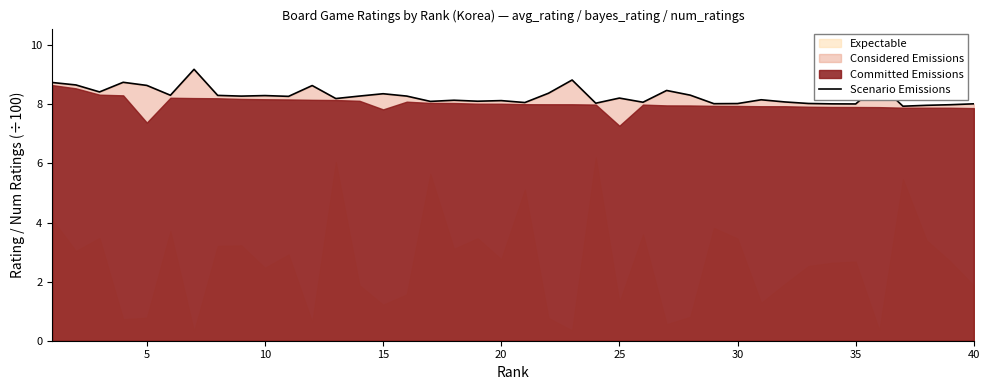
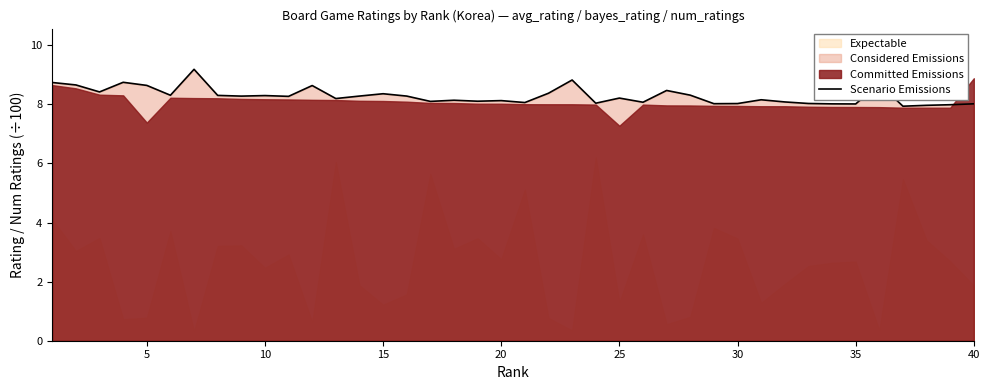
  {
    "Committed Emissions": {
      "5": 7.4,
      "10": 8.2,
-     "15": 7.8,
+     "15": 8.1,
      "20": 8.0,
      "25": 7.3,
      "35": 7.9,
-     "40": 7.9
+     "40": 8.9
    }
  }
